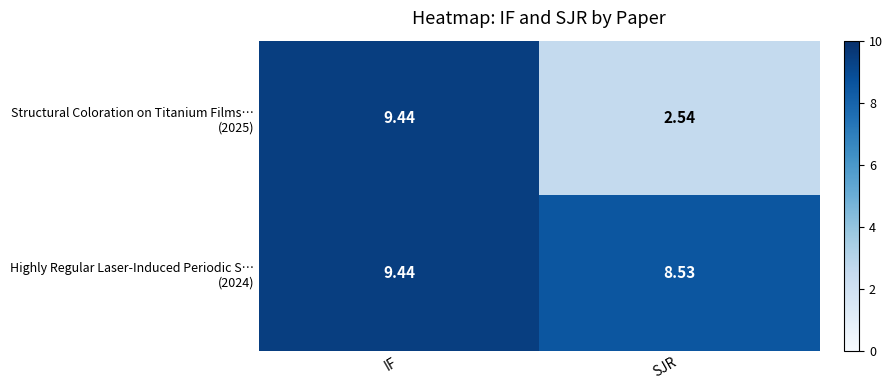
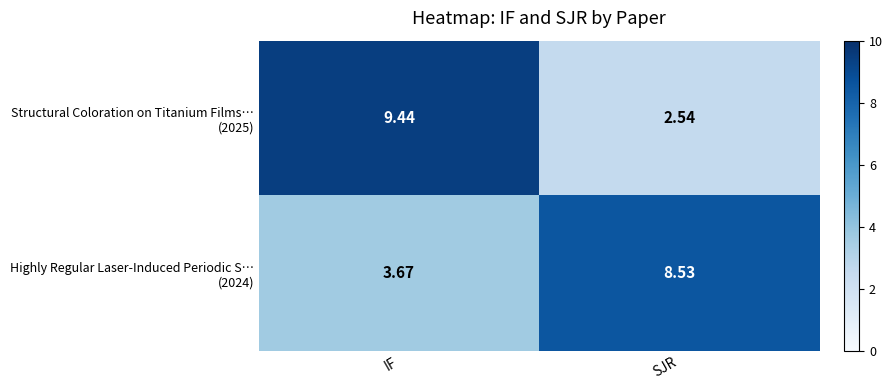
  {
    "Structural Coloration on Titanium Films… (2025)": {
      "IF": 9.44,
      "SJR": 2.54
    },
    "Highly Regular Laser-Induced Periodic S… (2024)": {
-     "IF": 9.44,
+     "IF": 3.67,
      "SJR": 8.53
    }
  }
